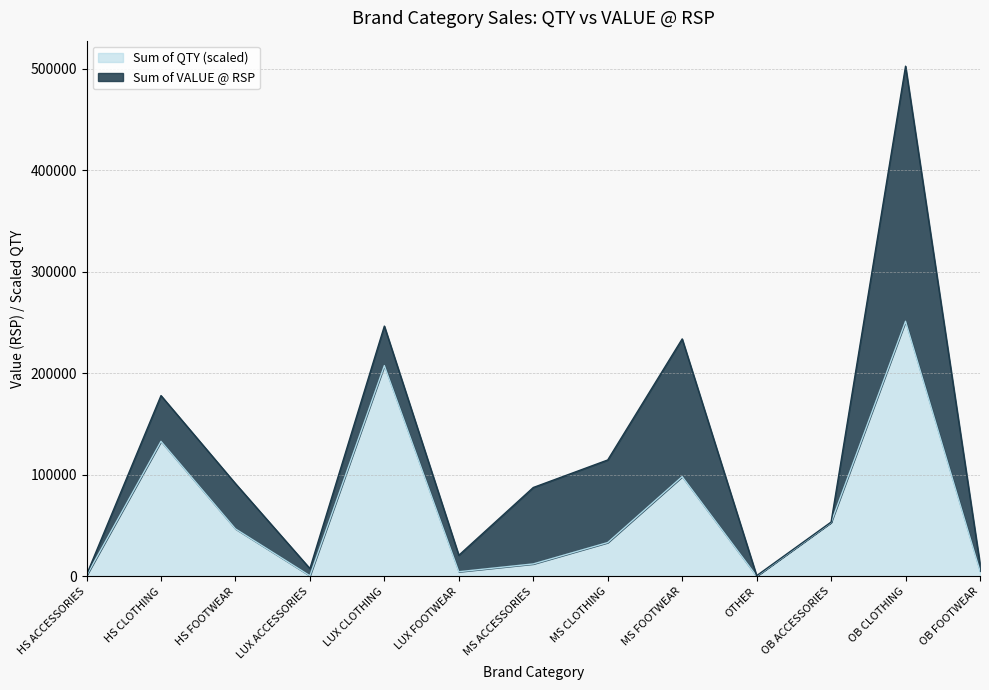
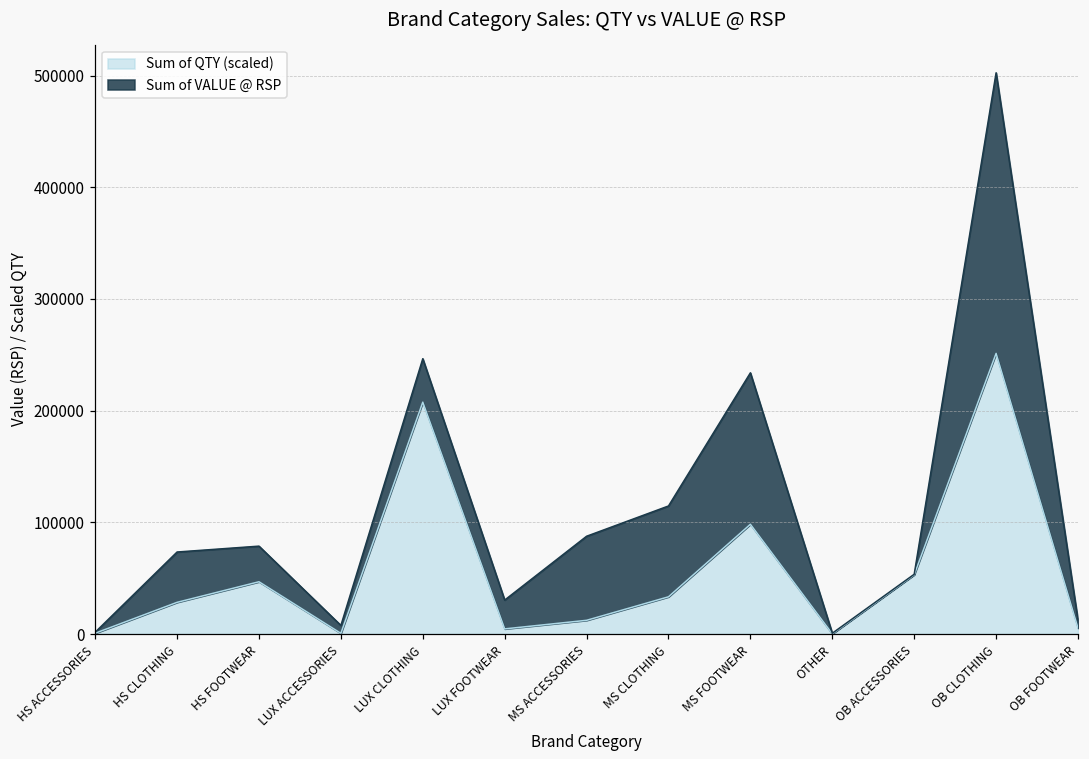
  {
    "Sum of QTY (scaled)": {
-     "HS CLOTHING": 133000,
+     "HS CLOTHING": 28000,
      "HS FOOTWEAR": 47000,
      "LUX ACCESSORIES": 1000,
      "LUX CLOTHING": 208000,
      "LUX FOOTWEAR": 5000,
      "MS ACCESSORIES": 12000,
      "MS CLOTHING": 33000,
      "MS FOOTWEAR": 98000,
      "OB CLOTHING": 251000,
      "OB FOOTWEAR": 5000
    },
    "Sum of VALUE @ RSP": {
      "HS CLOTHING": 45000,
-     "HS FOOTWEAR": 45000,
+     "HS FOOTWEAR": 32000,
      "LUX ACCESSORIES": 7000,
      "LUX CLOTHING": 39000,
-     "LUX FOOTWEAR": 16000,
+     "LUX FOOTWEAR": 26000,
      "MS ACCESSORIES": 75000,
      "MS CLOTHING": 81000,
      "MS FOOTWEAR": 136000,
      "OB CLOTHING": 251000,
      "OB FOOTWEAR": 7000
    }
  }
